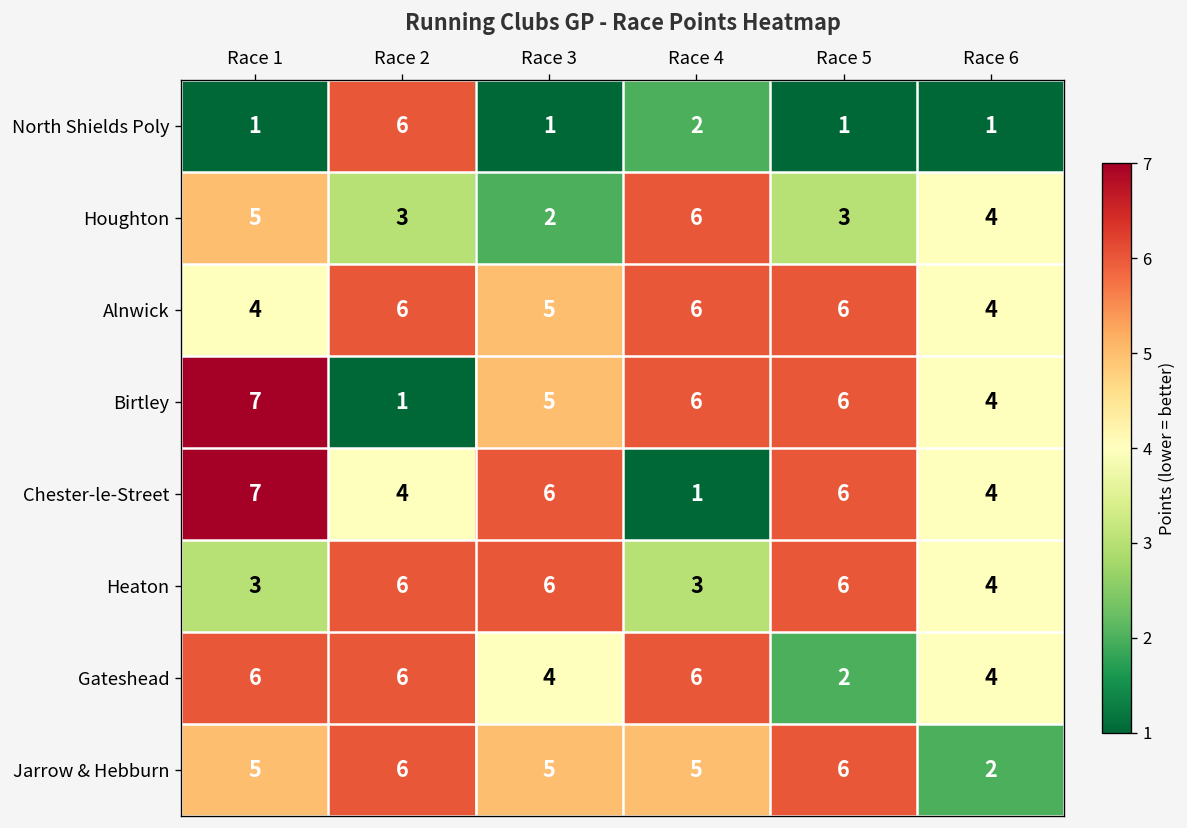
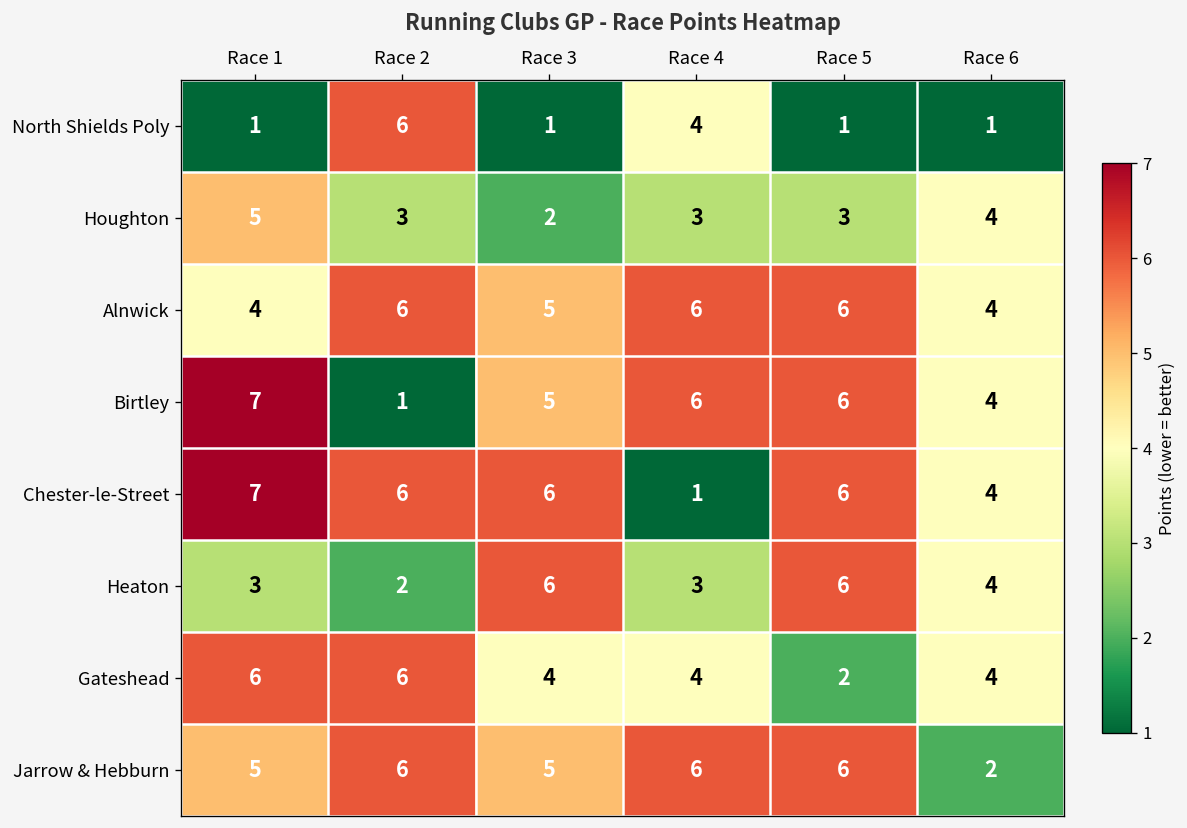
  {
    "North Shields Poly": {
      "Race 1": 1,
      "Race 2": 6,
      "Race 3": 1,
-     "Race 4": 2,
+     "Race 4": 4,
      "Race 5": 1,
      "Race 6": 1
    },
    "Houghton": {
      "Race 1": 5,
      "Race 2": 3,
      "Race 3": 2,
-     "Race 4": 6,
+     "Race 4": 3,
      "Race 5": 3,
      "Race 6": 4
    },
    "Alnwick": {
      "Race 1": 4,
      "Race 2": 6,
      "Race 3": 5,
      "Race 4": 6,
      "Race 5": 6,
      "Race 6": 4
    },
    "Birtley": {
      "Race 1": 7,
      "Race 2": 1,
      "Race 3": 5,
      "Race 4": 6,
      "Race 5": 6,
      "Race 6": 4
    },
    "Chester-le-Street": {
      "Race 1": 7,
-     "Race 2": 4,
+     "Race 2": 6,
      "Race 3": 6,
      "Race 4": 1,
      "Race 5": 6,
      "Race 6": 4
    },
    "Heaton": {
      "Race 1": 3,
-     "Race 2": 6,
+     "Race 2": 2,
      "Race 3": 6,
      "Race 4": 3,
      "Race 5": 6,
      "Race 6": 4
    },
    "Gateshead": {
      "Race 1": 6,
      "Race 2": 6,
      "Race 3": 4,
-     "Race 4": 6,
+     "Race 4": 4,
      "Race 5": 2,
      "Race 6": 4
    },
    "Jarrow & Hebburn": {
      "Race 1": 5,
      "Race 2": 6,
      "Race 3": 5,
-     "Race 4": 5,
+     "Race 4": 6,
      "Race 5": 6,
      "Race 6": 2
    }
  }
